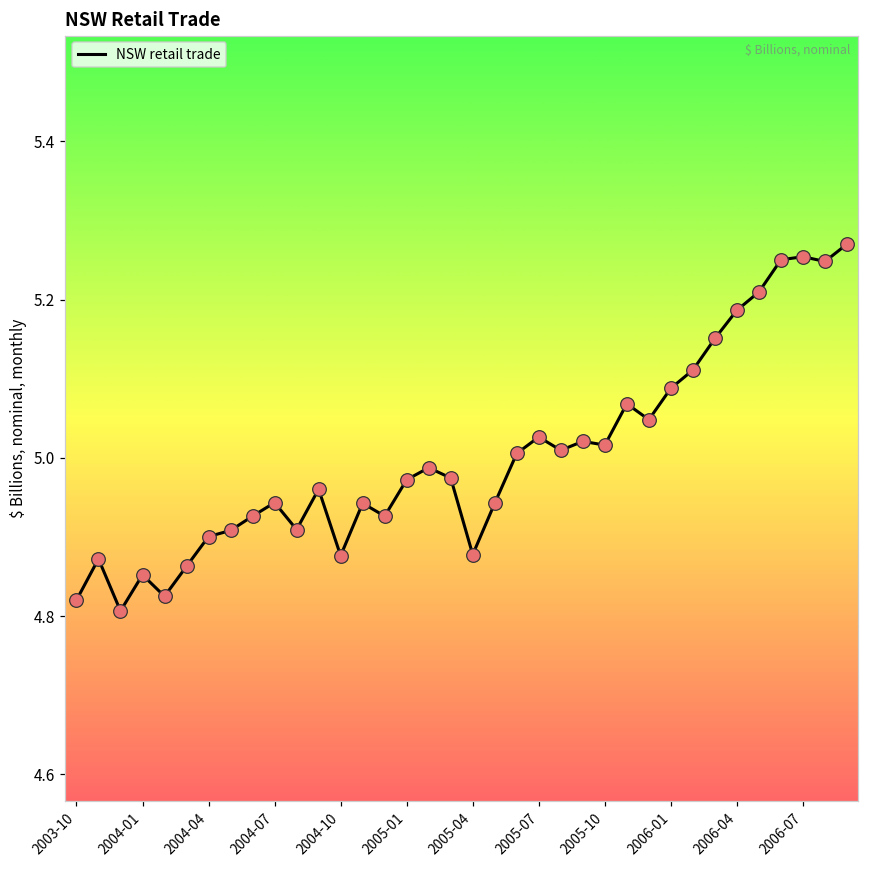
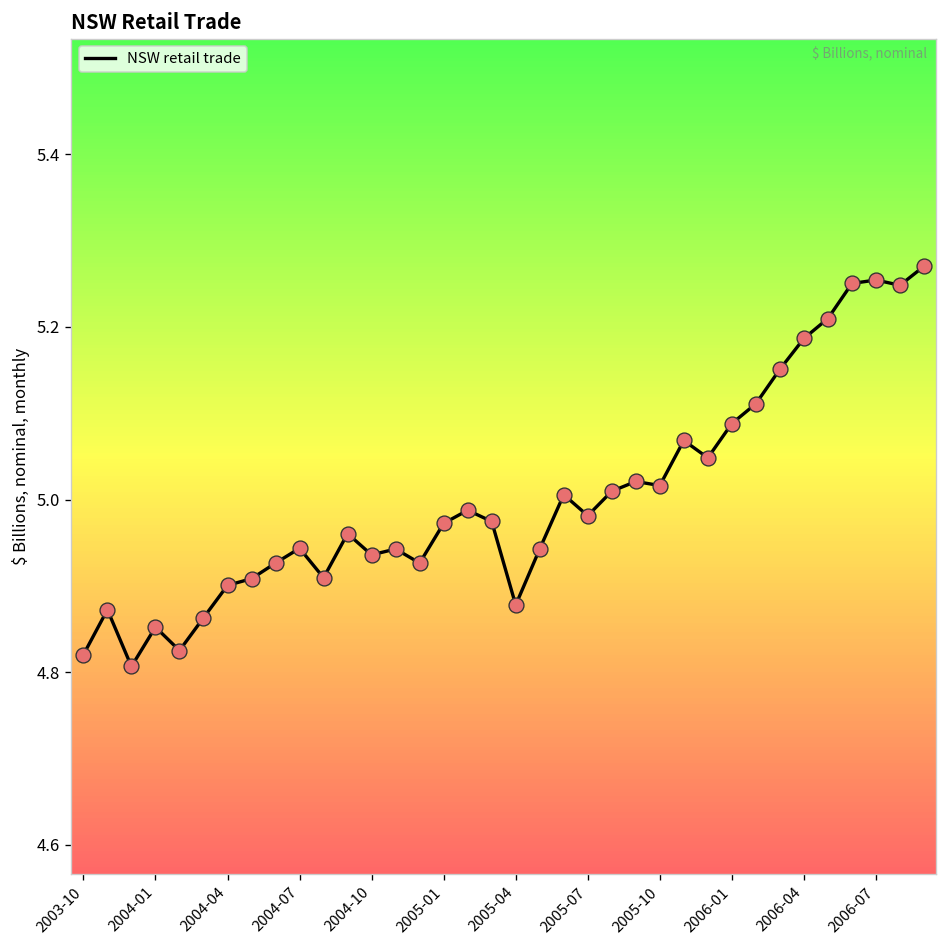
  {
    "2003-10": 4.82,
    "2004-01": 4.85,
    "2004-04": 4.90,
    "2004-07": 4.94,
-   "2004-10": 4.88,
+   "2004-10": 4.94,
    "2005-01": 4.97,
    "2005-04": 4.88,
-   "2005-07": 5.03,
+   "2005-07": 4.98,
    "2005-10": 5.02,
    "2006-01": 5.09,
    "2006-04": 5.19,
    "2006-07": 5.25
  }
